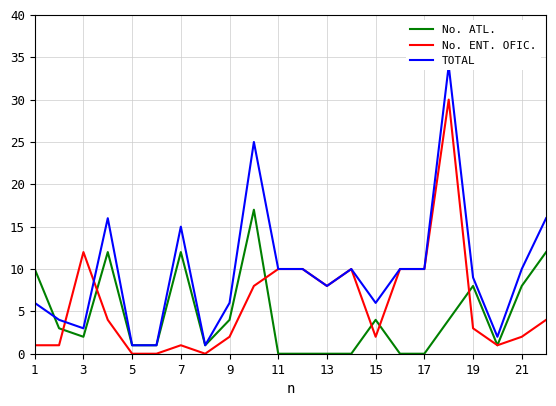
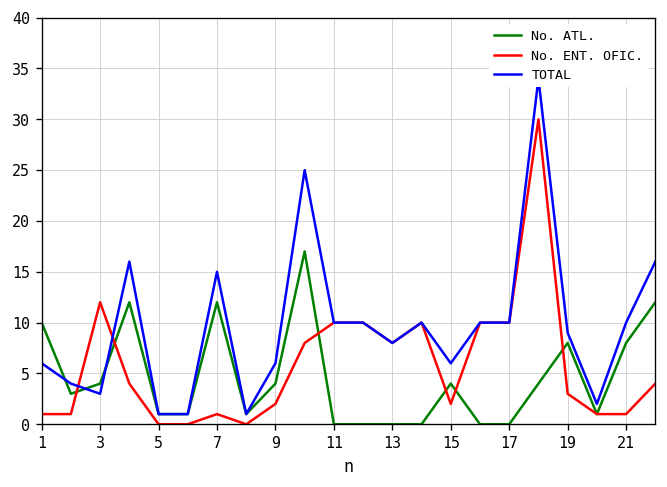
  {
    "No. ATL.": {
      "1": 10,
-     "3": 2,
+     "3": 4,
      "7": 12,
      "9": 4,
      "11": 0,
      "13": 0,
      "15": 4,
      "17": 0,
      "19": 8,
      "21": 8
    },
    "No. ENT. OFIC.": {
      "1": 1,
      "3": 12,
      "5": 0,
      "7": 1,
      "9": 2,
      "15": 2,
      "19": 3,
-     "21": 2
+     "21": 1
    },
    "TOTAL": {
      "1": 6,
      "3": 3,
      "7": 15,
      "9": 6,
      "15": 6,
      "19": 9,
      "21": 10
    }
  }
